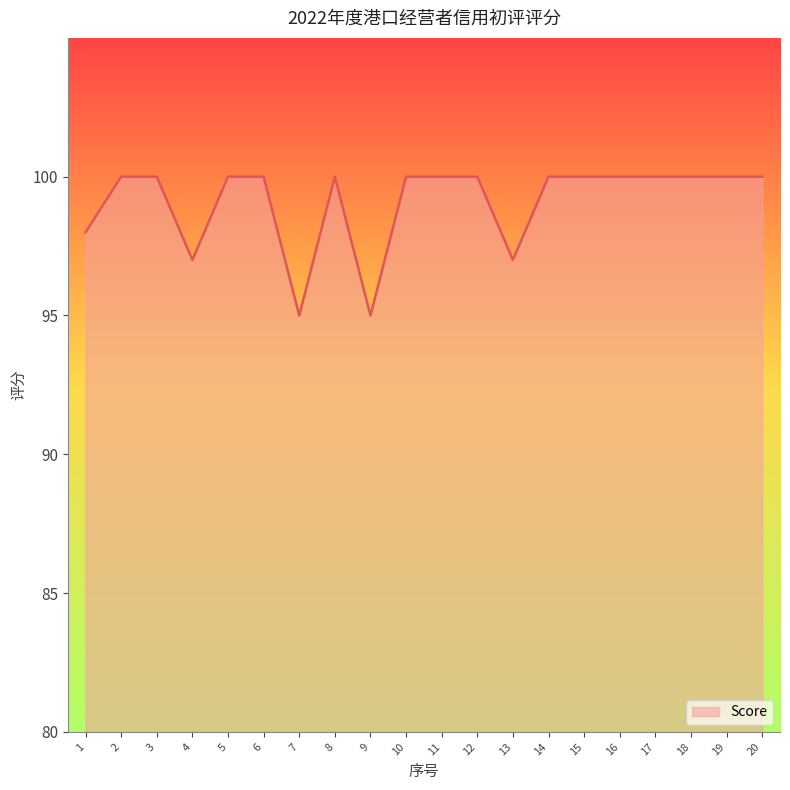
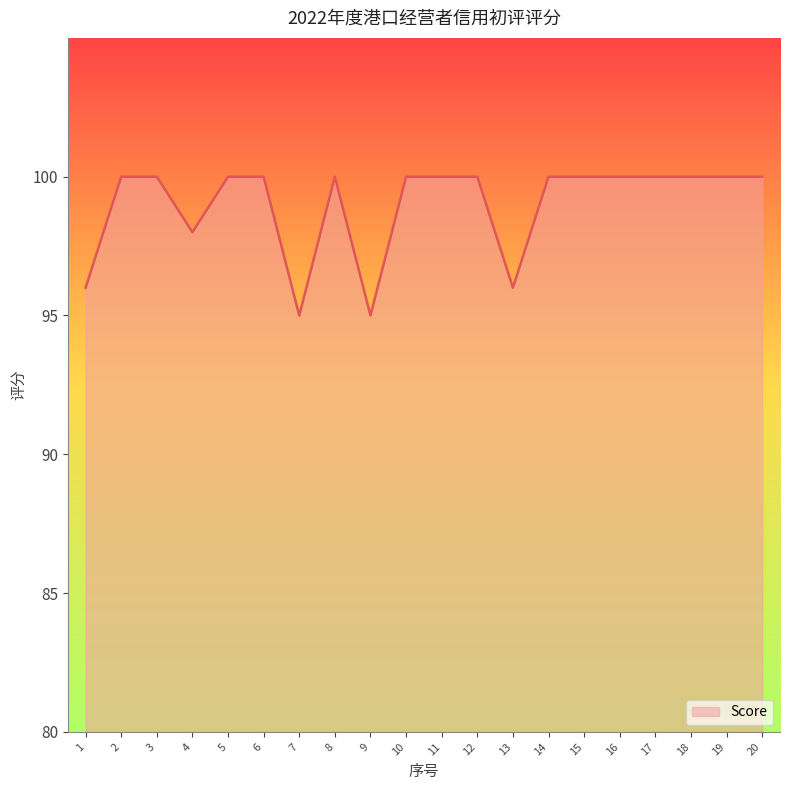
  {
-   "1": 98,
+   "1": 96,
    "2": 100,
    "3": 100,
-   "4": 97,
+   "4": 98,
    "5": 100,
    "6": 100,
    "7": 95,
    "8": 100,
    "9": 95,
    "10": 100,
    "11": 100,
    "12": 100,
-   "13": 97,
+   "13": 96,
    "14": 100,
    "15": 100,
    "16": 100,
    "17": 100,
    "18": 100,
    "19": 100,
    "20": 100
  }
